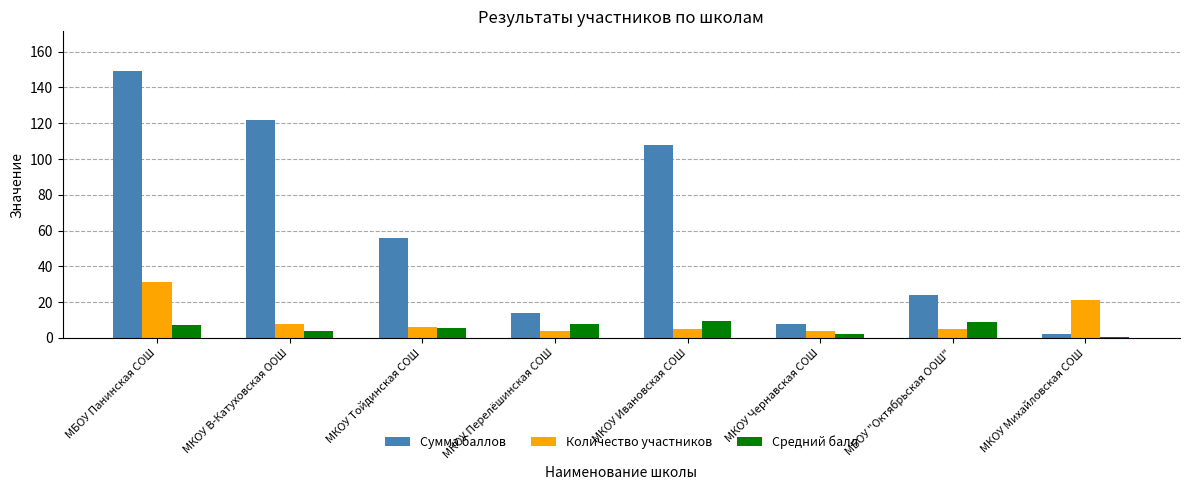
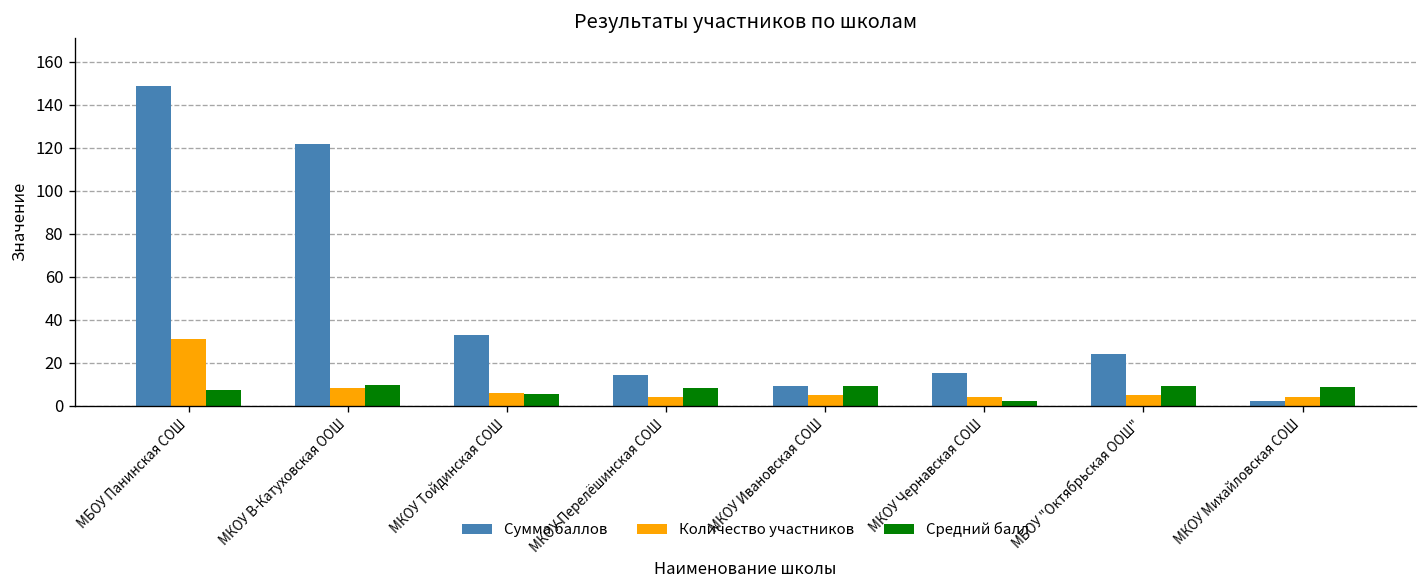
  {
    "Сумма баллов": {
      "МБОУ Панинская СОШ": 149,
      "МКОУ В-Катуховская ООШ": 122,
-     "МКОУ Тойдинская СОШ": 56,
+     "МКОУ Тойдинская СОШ": 33,
      "МКОУ Перелёшинская СОШ": 14,
-     "МКОУ Ивановская СОШ": 108,
-     "МКОУ Чернавская СОШ": 8,
+     "МКОУ Ивановская СОШ": 9,
+     "МКОУ Чернавская СОШ": 15,
      "МБОУ \"Октябрьская ООШ\"": 24,
      "МКОУ Михайловская СОШ": 2
    },
    "Количество участников": {
      "МБОУ Панинская СОШ": 31,
      "МКОУ В-Катуховская ООШ": 8,
      "МКОУ Тойдинская СОШ": 6,
      "МКОУ Перелёшинская СОШ": 4,
      "МКОУ Ивановская СОШ": 5,
      "МКОУ Чернавская СОШ": 4,
      "МБОУ \"Октябрьская ООШ\"": 5,
-     "МКОУ Михайловская СОШ": 21
+     "МКОУ Михайловская СОШ": 4
    },
    "Средний балл": {
      "МБОУ Панинская СОШ": 7,
-     "МКОУ В-Катуховская ООШ": 4,
+     "МКОУ В-Катуховская ООШ": 9,
      "МКОУ Тойдинская СОШ": 6,
      "МКОУ Перелёшинская СОШ": 8,
      "МКОУ Ивановская СОШ": 9,
      "МКОУ Чернавская СОШ": 2,
      "МБОУ \"Октябрьская ООШ\"": 9,
-     "МКОУ Михайловская СОШ": 1
+     "МКОУ Михайловская СОШ": 9
    }
  }
